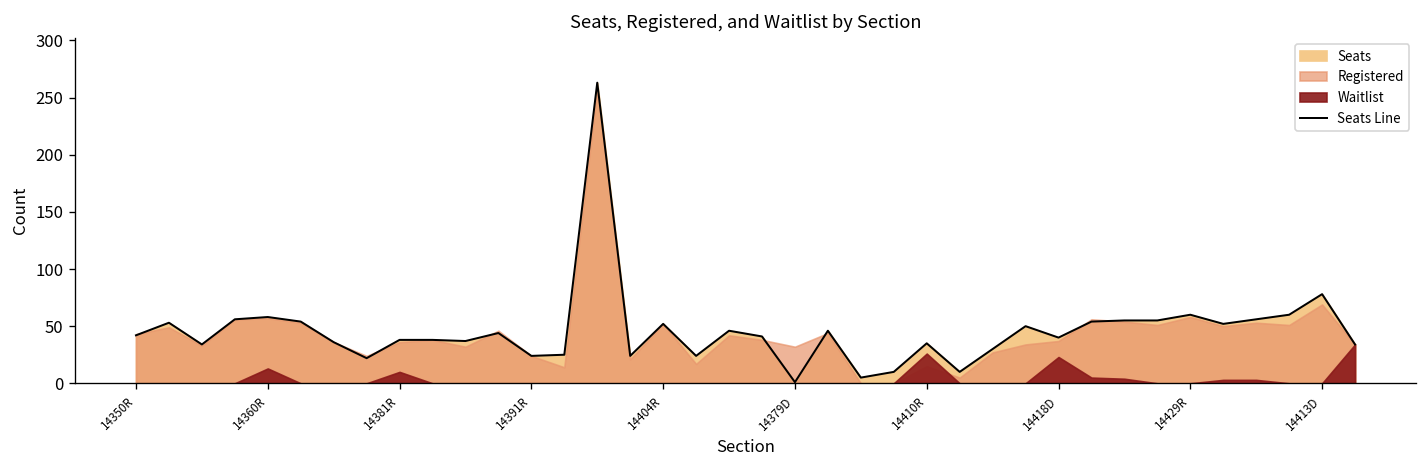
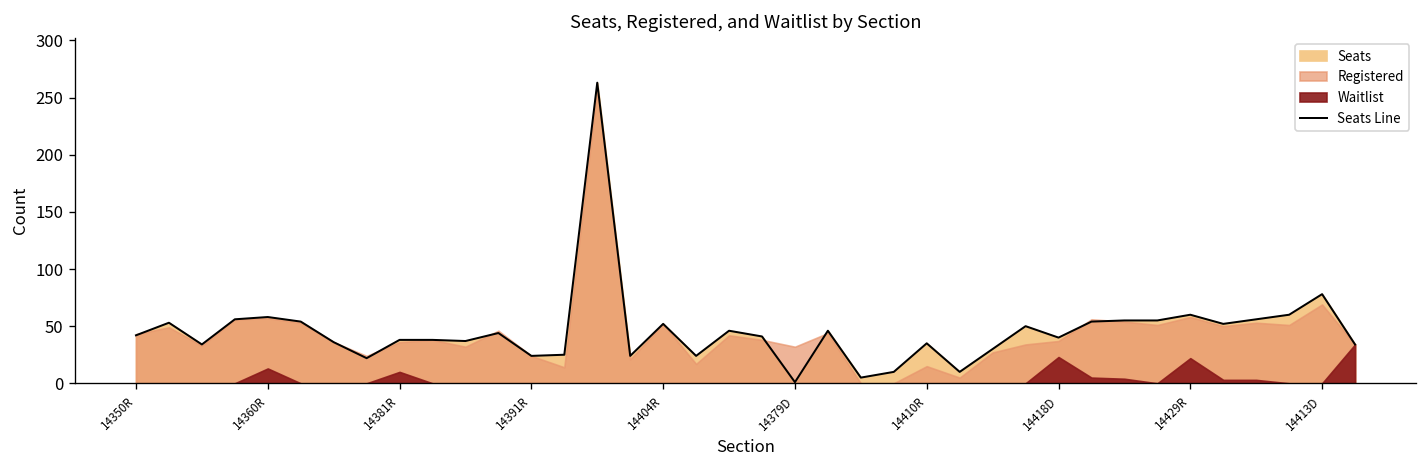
  {
    "Waitlist": {
      "14350R": 0,
      "14360R": 10,
      "14381R": 10,
      "14391R": 0,
      "14404R": 0,
-     "14410R": 30,
+     "14410R": 0,
      "14418D": 20,
-     "14429R": 0,
+     "14429R": 20,
      "14413D": 0
    }
  }
